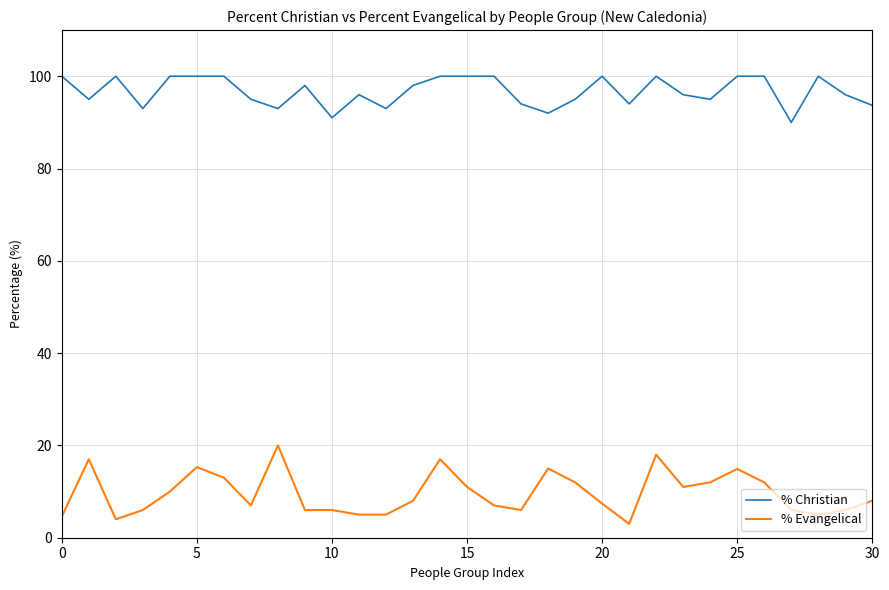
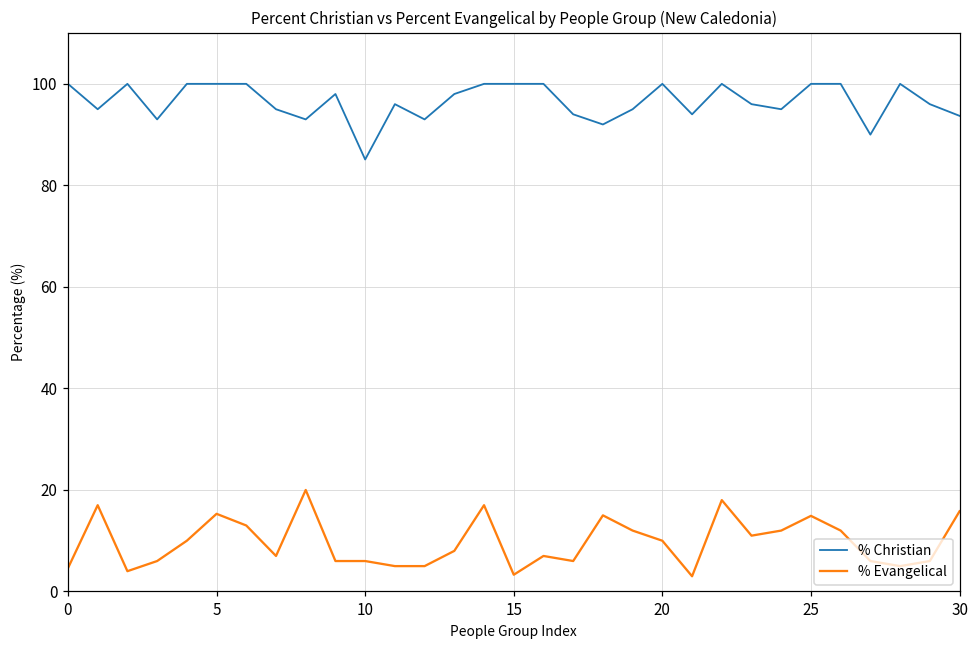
  {
    "% Christian": {
      "0": 100,
      "5": 100,
-     "10": 91,
+     "10": 85,
      "15": 100,
      "20": 100,
      "25": 100,
      "30": 94
    },
    "% Evangelical": {
      "0": 5,
      "5": 15,
      "10": 6,
-     "15": 11,
-     "20": 7,
+     "15": 3,
+     "20": 10,
      "25": 15,
-     "30": 8
+     "30": 16
    }
  }
